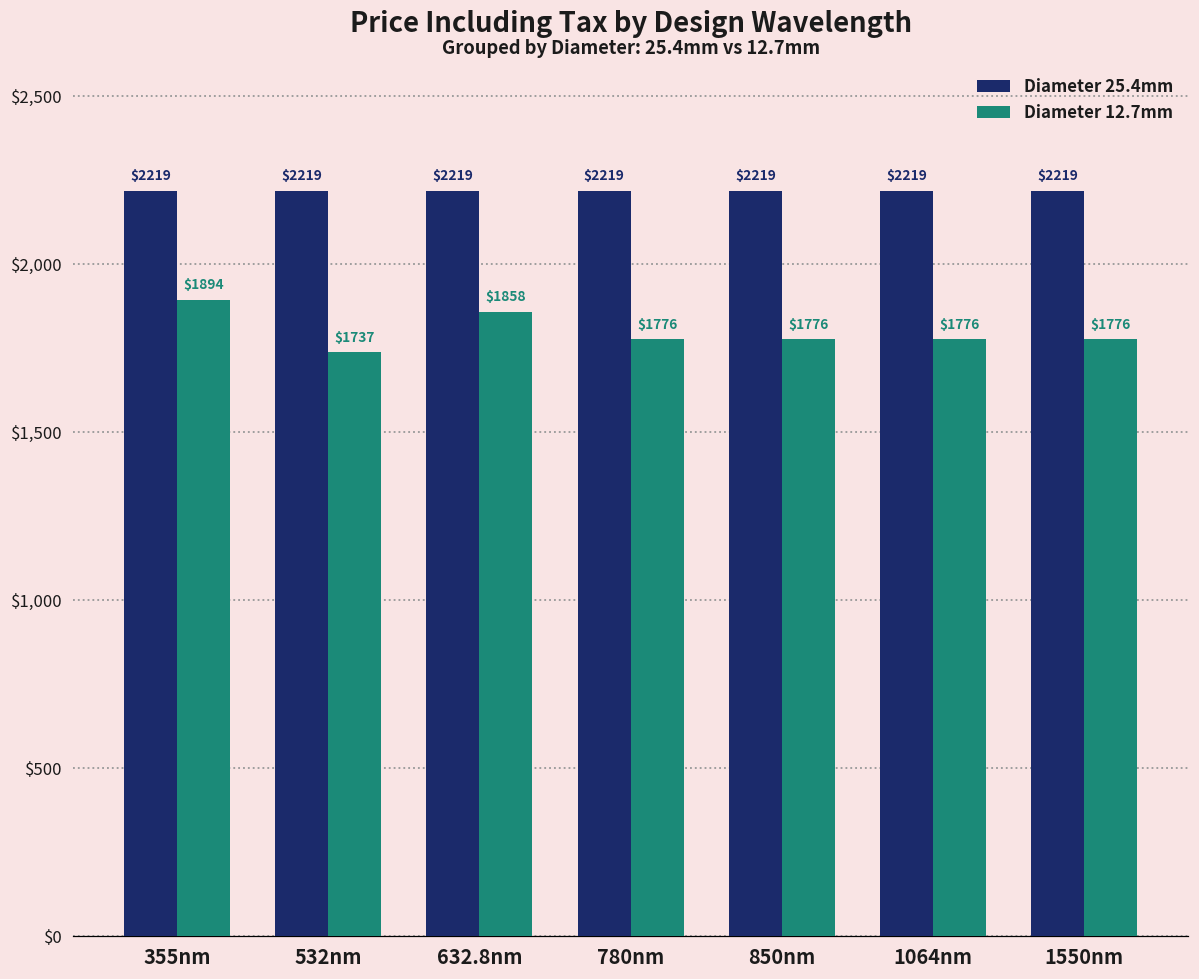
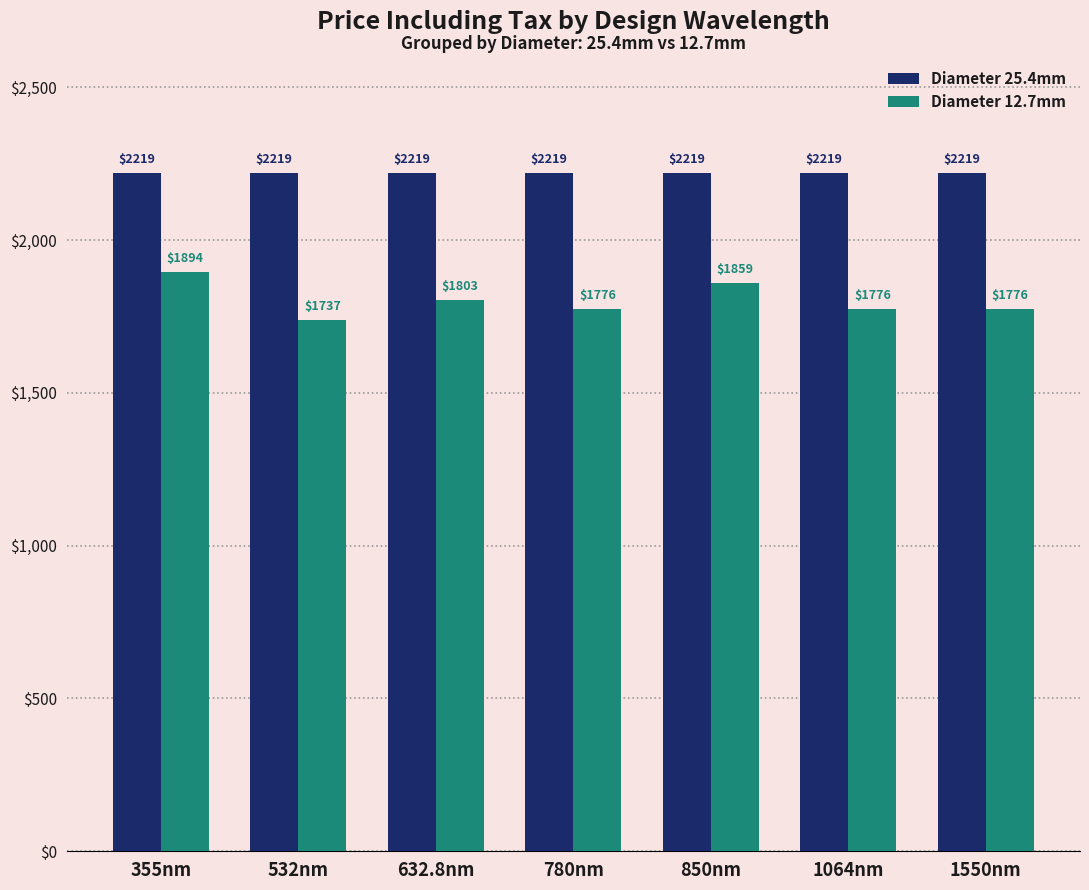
  {
    "Diameter 25.4mm": {
      "355nm": "$2219",
      "532nm": "$2219",
      "632.8nm": "$2219",
      "780nm": "$2219",
      "850nm": "$2219",
      "1064nm": "$2219",
      "1550nm": "$2219"
    },
    "Diameter 12.7mm": {
-     "632.8nm": "$1858",
+     "632.8nm": "$1803",
      "780nm": "$1776",
-     "850nm": "$1776",
+     "850nm": "$1859",
      "1064nm": "$1776",
      "1550nm": "$1776"
    }
  }
